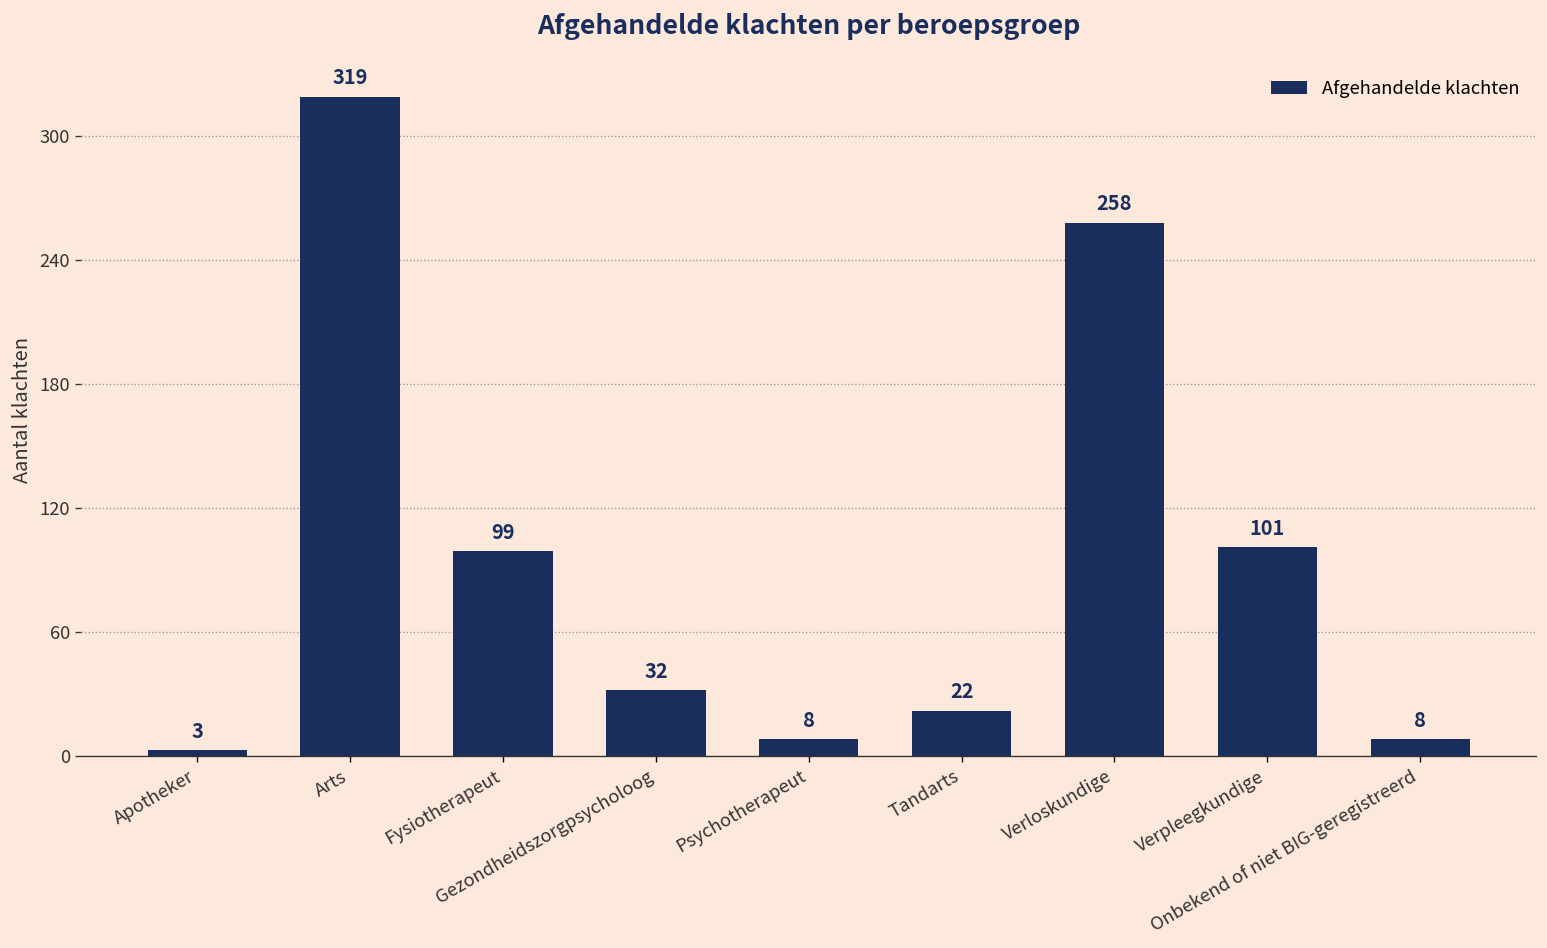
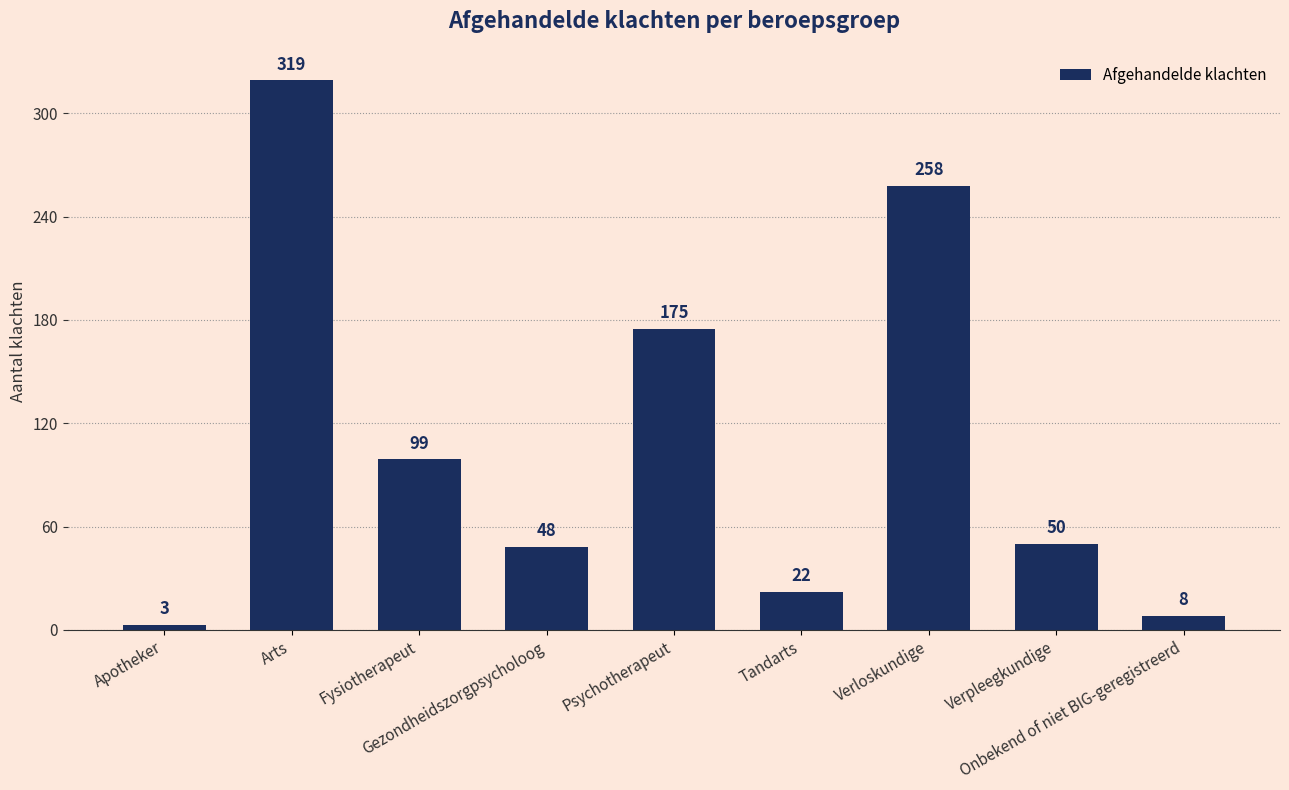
  {
    "Apotheker": 3,
    "Arts": 319,
    "Fysiotherapeut": 99,
-   "Gezondheidszorgpsycholoog": 32,
-   "Psychotherapeut": 8,
+   "Gezondheidszorgpsycholoog": 48,
+   "Psychotherapeut": 175,
    "Tandarts": 22,
    "Verloskundige": 258,
-   "Verpleegkundige": 101,
+   "Verpleegkundige": 50,
    "Onbekend of niet BIG-geregistreerd": 8
  }
